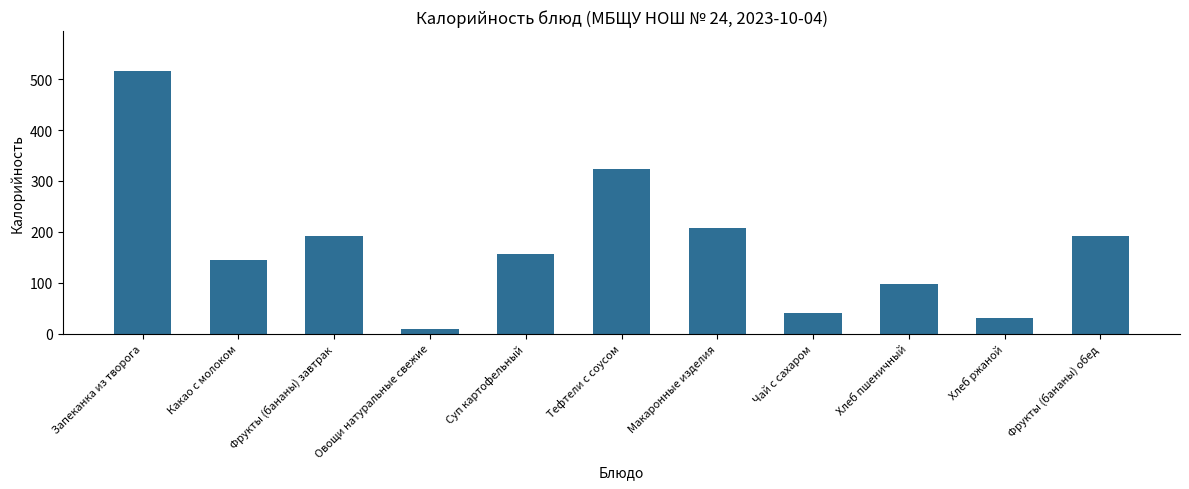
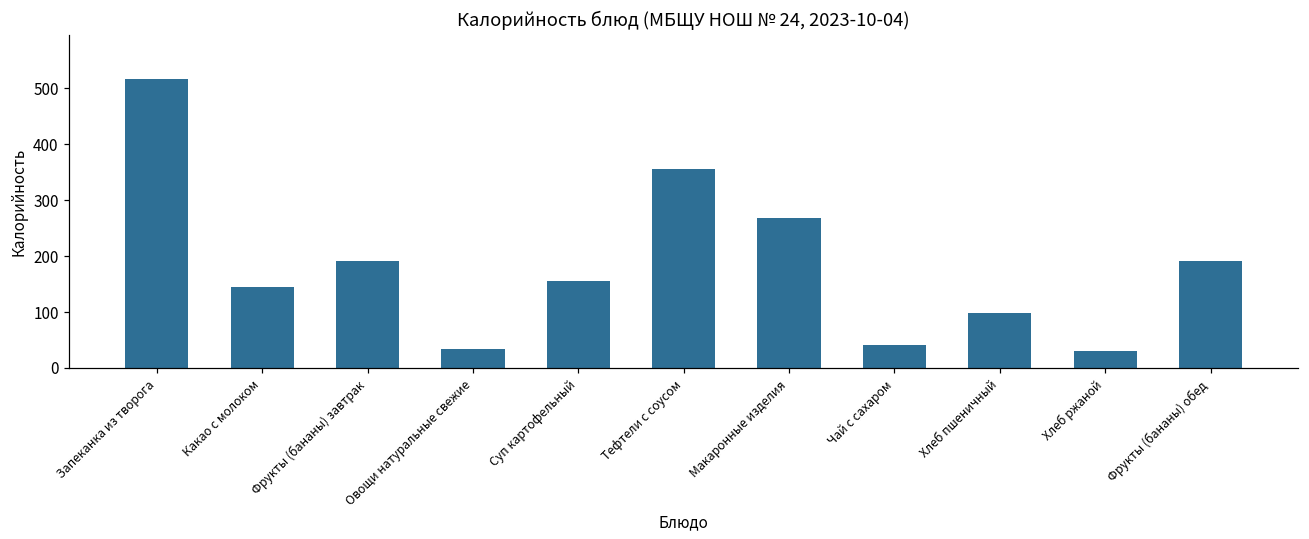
  {
    "Запеканка из творога": 520,
    "Какао с молоком": 150,
    "Фрукты (бананы) завтрак": 190,
-   "Овощи натуральные свежие": 10,
+   "Овощи натуральные свежие": 30,
    "Суп картофельный": 160,
-   "Тефтели с соусом": 320,
-   "Макаронные изделия": 210,
+   "Тефтели с соусом": 360,
+   "Макаронные изделия": 270,
    "Чай с сахаром": 40,
    "Хлеб пшеничный": 100,
    "Хлеб ржаной": 30,
    "Фрукты (бананы) обед": 190
  }
